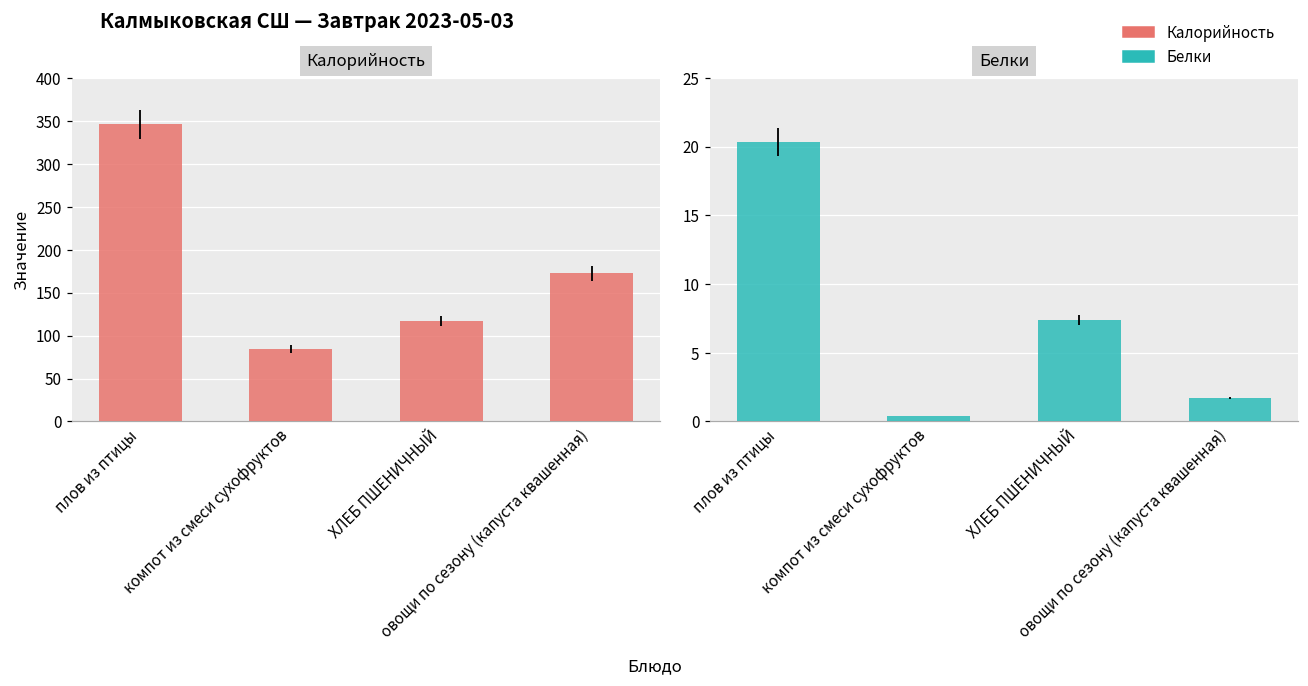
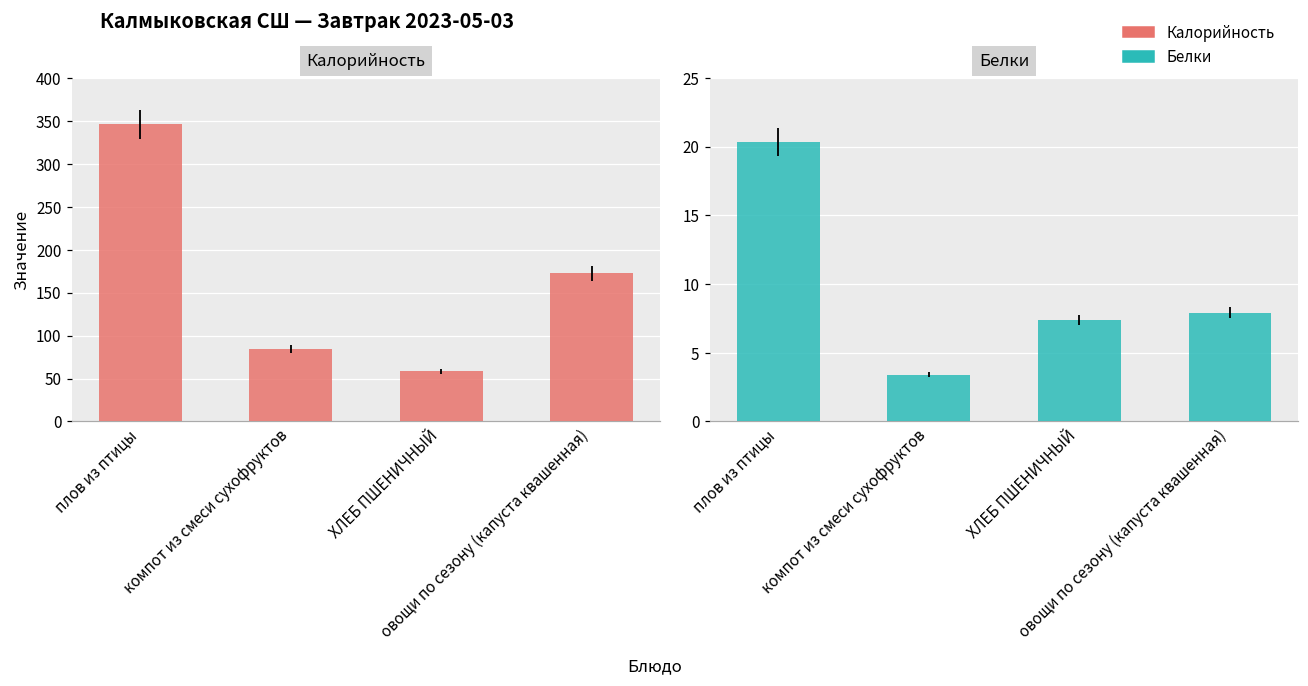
  {
    "Калорийность": {
      "плов из птицы": 350,
      "компот из смеси сухофруктов": 80,
-     "ХЛЕБ ПШЕНИЧНЫЙ": 120,
+     "ХЛЕБ ПШЕНИЧНЫЙ": 60,
      "овощи по сезону (капуста квашенная)": 170
    },
    "Белки": {
      "плов из птицы": 20.3,
-     "компот из смеси сухофруктов": 0.4,
+     "компот из смеси сухофруктов": 3.4,
      "ХЛЕБ ПШЕНИЧНЫЙ": 7.4,
-     "овощи по сезону (капуста квашенная)": 1.7
+     "овощи по сезону (капуста квашенная)": 7.9
    }
  }
